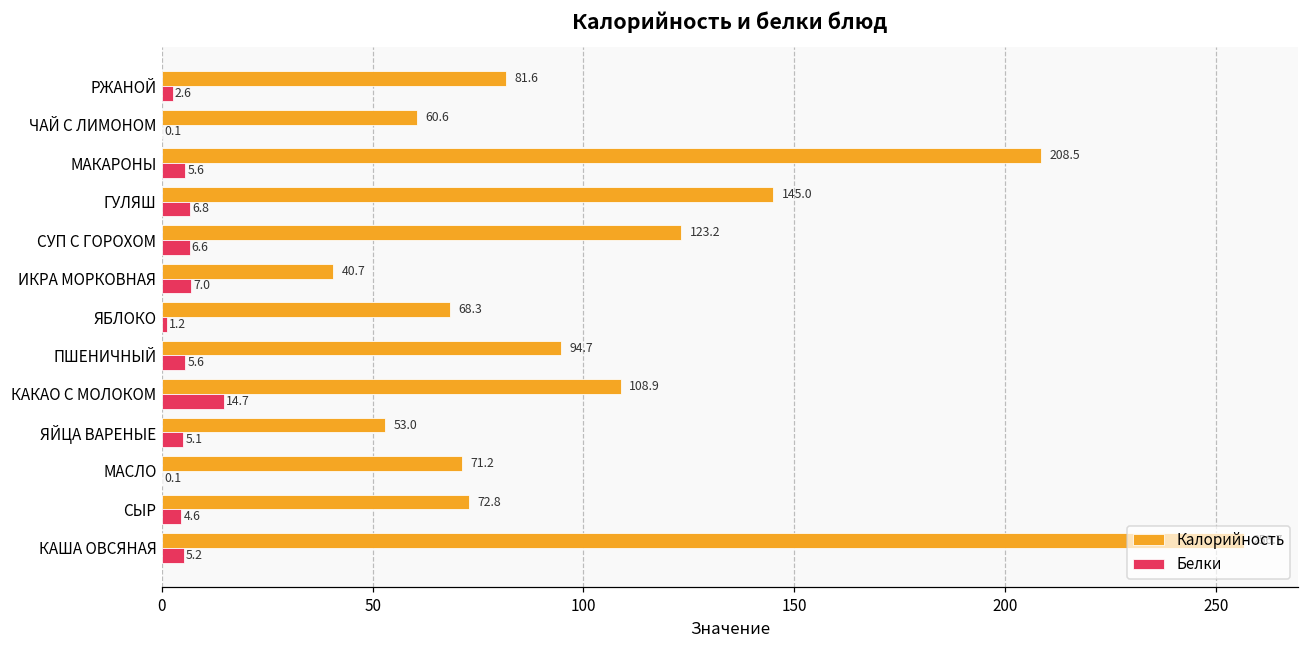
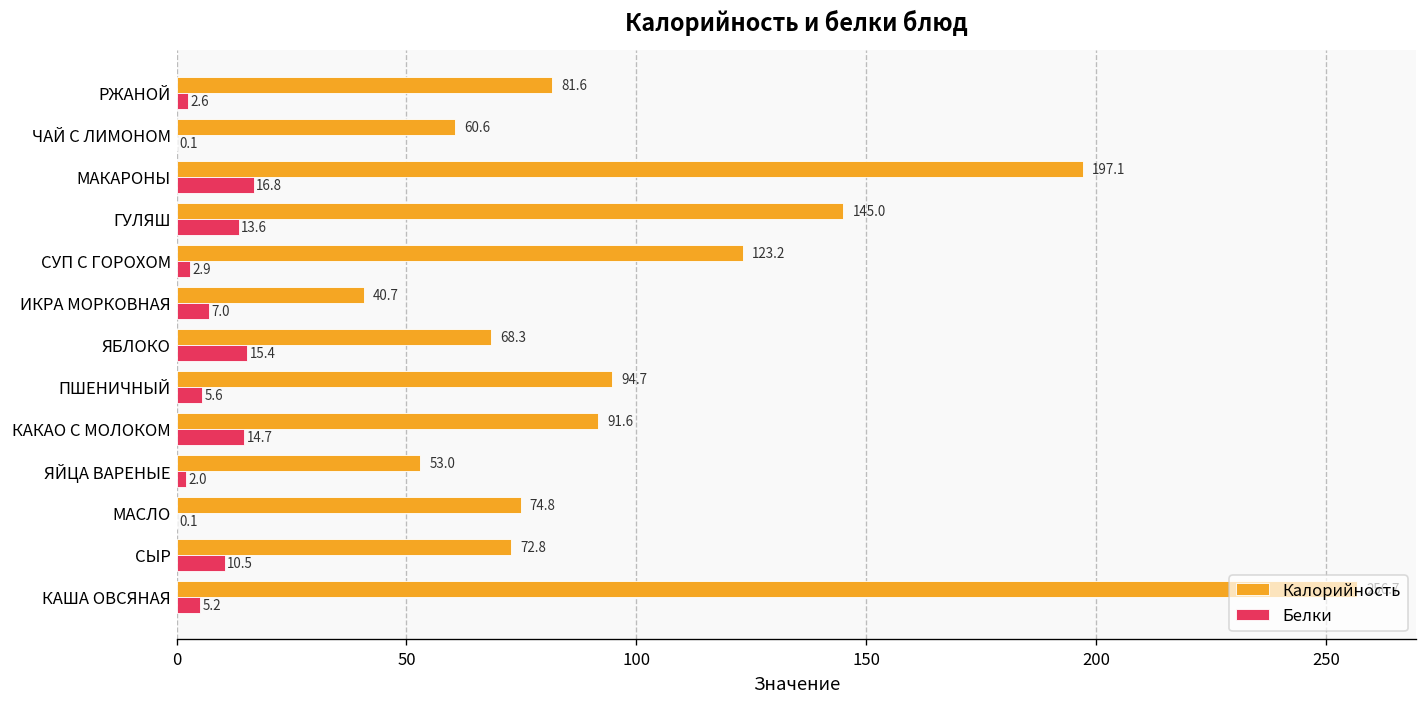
  {
    "Калорийность": {
      "РЖАНОЙ": 81.6,
      "ЧАЙ С ЛИМОНОМ": 60.6,
-     "МАКАРОНЫ": 208.5,
+     "МАКАРОНЫ": 197.1,
      "ГУЛЯШ": 145.0,
      "СУП С ГОРОХОМ": 123.2,
      "ИКРА МОРКОВНАЯ": 40.7,
      "ЯБЛОКО": 68.3,
      "ПШЕНИЧНЫЙ": 94.7,
-     "КАКАО С МОЛОКОМ": 108.9,
+     "КАКАО С МОЛОКОМ": 91.6,
      "ЯЙЦА ВАРЕНЫЕ": 53.0,
-     "МАСЛО": 71.2,
+     "МАСЛО": 74.8,
      "СЫР": 72.8
    },
    "Белки": {
      "РЖАНОЙ": 2.6,
      "ЧАЙ С ЛИМОНОМ": 0.1,
-     "МАКАРОНЫ": 5.6,
-     "ГУЛЯШ": 6.8,
-     "СУП С ГОРОХОМ": 6.6,
+     "МАКАРОНЫ": 16.8,
+     "ГУЛЯШ": 13.6,
+     "СУП С ГОРОХОМ": 2.9,
      "ИКРА МОРКОВНАЯ": 7.0,
-     "ЯБЛОКО": 1.2,
+     "ЯБЛОКО": 15.4,
      "ПШЕНИЧНЫЙ": 5.6,
      "КАКАО С МОЛОКОМ": 14.7,
-     "ЯЙЦА ВАРЕНЫЕ": 5.1,
+     "ЯЙЦА ВАРЕНЫЕ": 2.0,
      "МАСЛО": 0.1,
-     "СЫР": 4.6,
+     "СЫР": 10.5,
      "КАША ОВСЯНАЯ": 5.2
    }
  }
